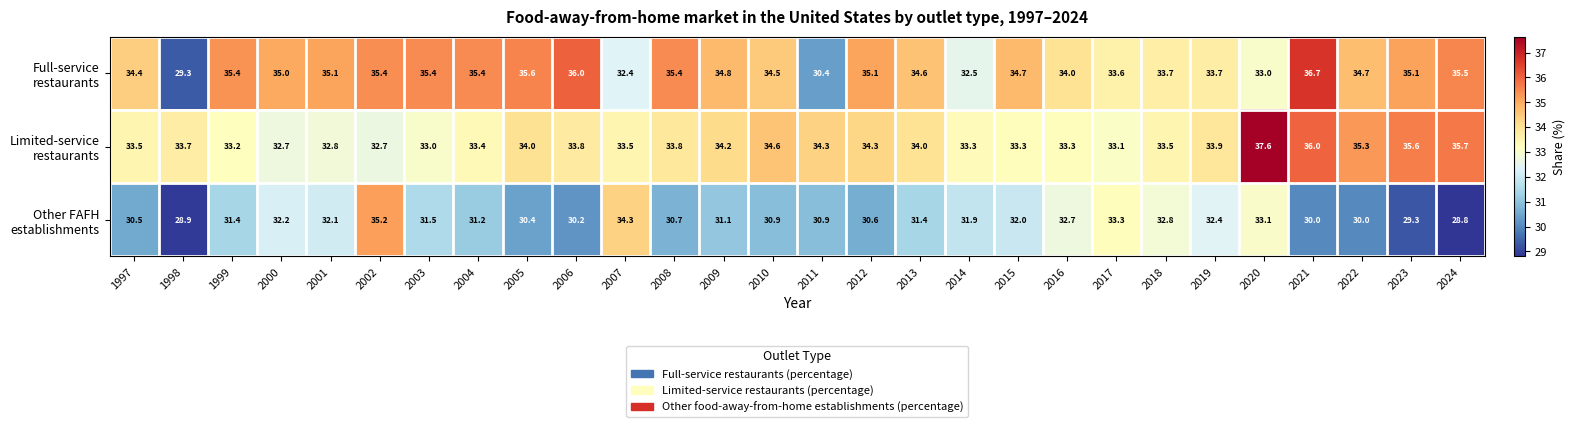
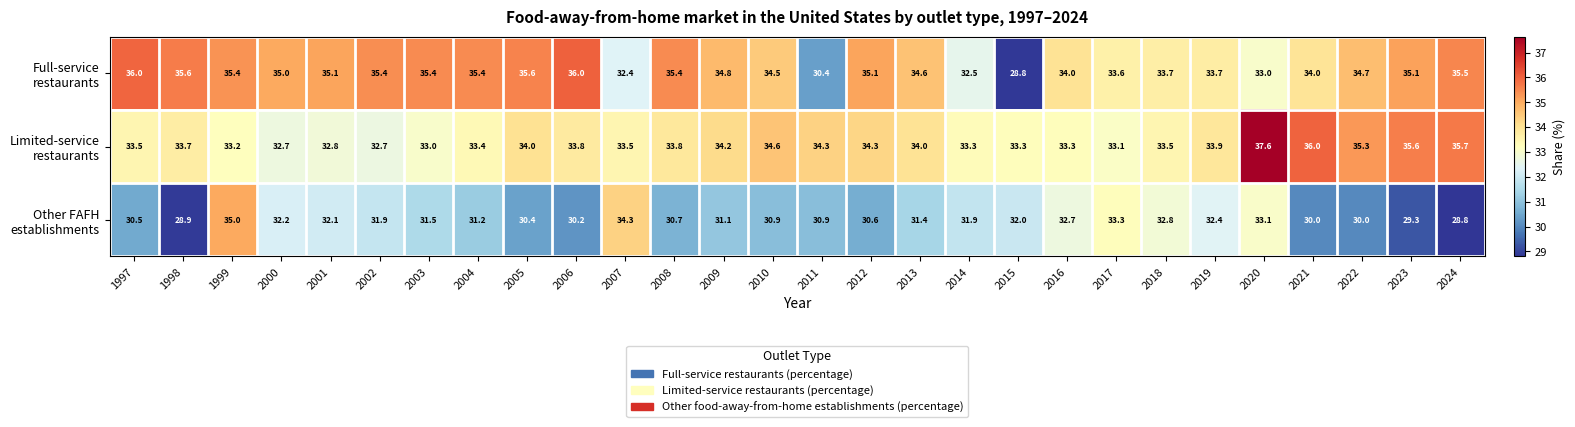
  {
    "Full-service restaurants": {
-     "1997": 34.4,
-     "1998": 29.3,
+     "1997": 36.0,
+     "1998": 35.6,
      "1999": 35.4,
      "2000": 35.0,
      "2001": 35.1,
      "2002": 35.4,
      "2003": 35.4,
      "2004": 35.4,
      "2005": 35.6,
      "2006": 36.0,
      "2007": 32.4,
      "2008": 35.4,
      "2009": 34.8,
      "2010": 34.5,
      "2011": 30.4,
      "2012": 35.1,
      "2013": 34.6,
      "2014": 32.5,
-     "2015": 34.7,
+     "2015": 28.8,
      "2016": 34.0,
      "2017": 33.6,
      "2018": 33.7,
      "2019": 33.7,
      "2020": 33.0,
-     "2021": 36.7,
+     "2021": 34.0,
      "2022": 34.7,
      "2023": 35.1,
      "2024": 35.5
    },
    "Limited-service restaurants": {
      "1997": 33.5,
      "1998": 33.7,
      "1999": 33.2,
      "2000": 32.7,
      "2001": 32.8,
      "2002": 32.7,
      "2003": 33.0,
      "2004": 33.4,
      "2005": 34.0,
      "2006": 33.8,
      "2007": 33.5,
      "2008": 33.8,
      "2009": 34.2,
      "2010": 34.6,
      "2011": 34.3,
      "2012": 34.3,
      "2013": 34.0,
      "2014": 33.3,
      "2015": 33.3,
      "2016": 33.3,
      "2017": 33.1,
      "2018": 33.5,
      "2019": 33.9,
      "2020": 37.6,
      "2021": 36.0,
      "2022": 35.3,
      "2023": 35.6,
      "2024": 35.7
    },
    "Other FAFH establishments": {
      "1997": 30.5,
      "1998": 28.9,
-     "1999": 31.4,
+     "1999": 35.0,
      "2000": 32.2,
      "2001": 32.1,
-     "2002": 35.2,
+     "2002": 31.9,
      "2003": 31.5,
      "2004": 31.2,
      "2005": 30.4,
      "2006": 30.2,
      "2007": 34.3,
      "2008": 30.7,
      "2009": 31.1,
      "2010": 30.9,
      "2011": 30.9,
      "2012": 30.6,
      "2013": 31.4,
      "2014": 31.9,
      "2015": 32.0,
      "2016": 32.7,
      "2017": 33.3,
      "2018": 32.8,
      "2019": 32.4,
      "2020": 33.1,
      "2021": 30.0,
      "2022": 30.0,
      "2023": 29.3,
      "2024": 28.8
    }
  }
